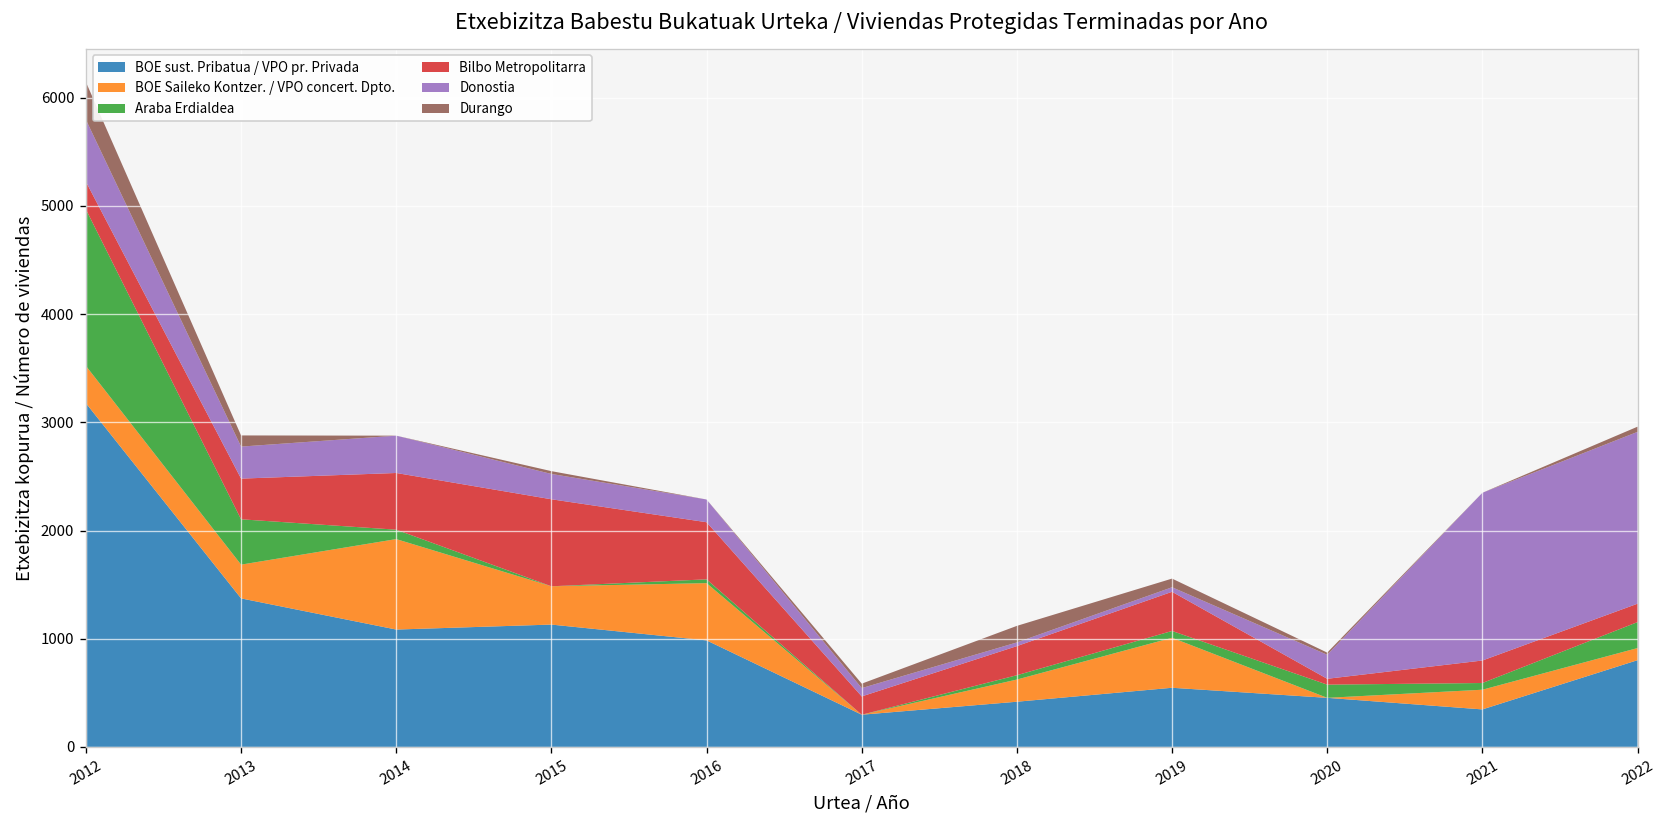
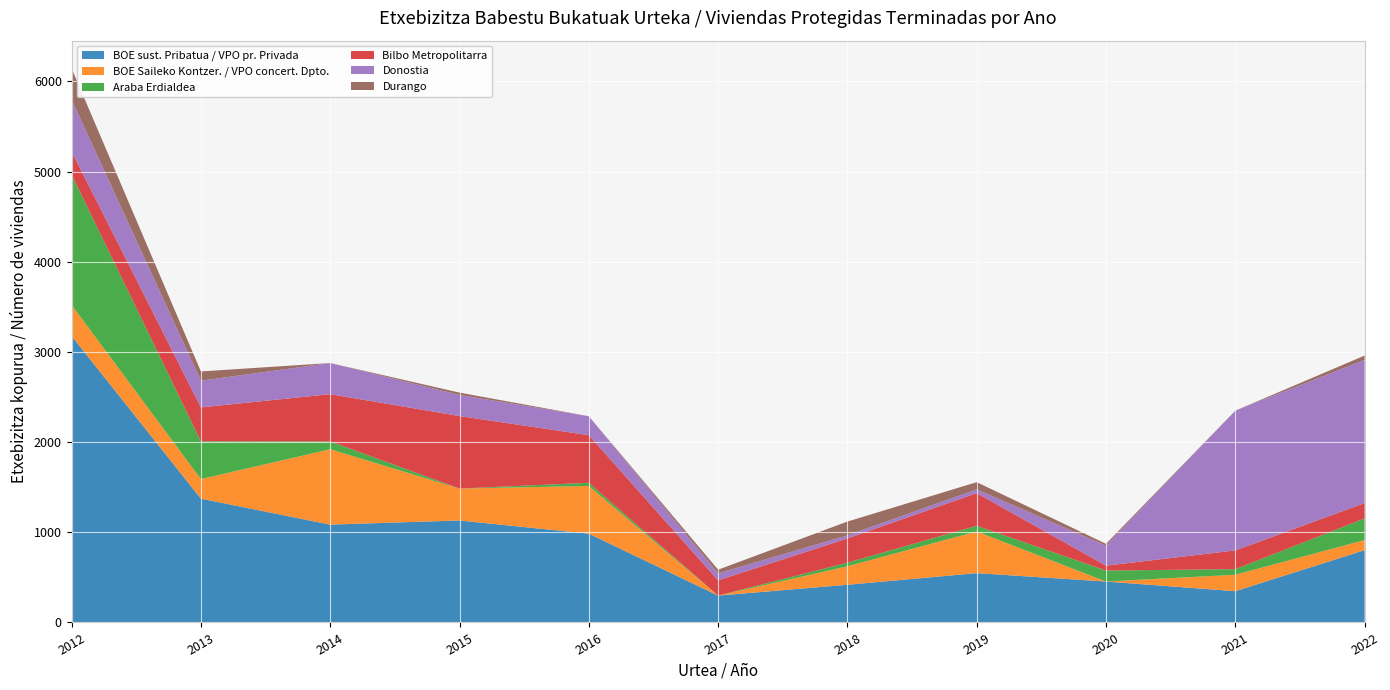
  {
    "BOE sust. Pribatua / VPO pr. Privada": {
      "2012": 3200,
      "2013": 1400,
      "2014": 1100,
      "2015": 1100,
      "2016": 1000,
      "2018": 400,
      "2019": 500,
      "2021": 300,
      "2022": 800
    },
    "BOE Saileko Kontzer. / VPO concert. Dpto.": {
      "2012": 300,
-     "2013": 300,
+     "2013": 200,
      "2014": 800,
      "2016": 500,
      "2018": 200,
      "2019": 500,
      "2021": 200,
      "2022": 100
    },
    "Araba Erdialdea": {
      "2012": 1400,
      "2013": 400,
      "2014": 100,
      "2016": 0,
      "2018": 0,
      "2019": 100,
      "2020": 100,
      "2021": 100,
      "2022": 200
    },
    "Bilbo Metropolitarra": {
      "2012": 300,
      "2013": 400,
      "2014": 500,
      "2015": 800,
      "2016": 500,
      "2017": 200,
      "2018": 300,
      "2019": 400,
      "2020": 100,
      "2021": 200,
      "2022": 200
    },
    "Donostia": {
      "2012": 600,
      "2013": 300,
      "2017": 100,
      "2018": 0,
      "2019": 0,
      "2022": 1600
    },
    "Durango": {
      "2012": 300,
      "2013": 100,
      "2017": 0,
      "2018": 200,
      "2019": 100,
      "2022": 0
    }
  }
